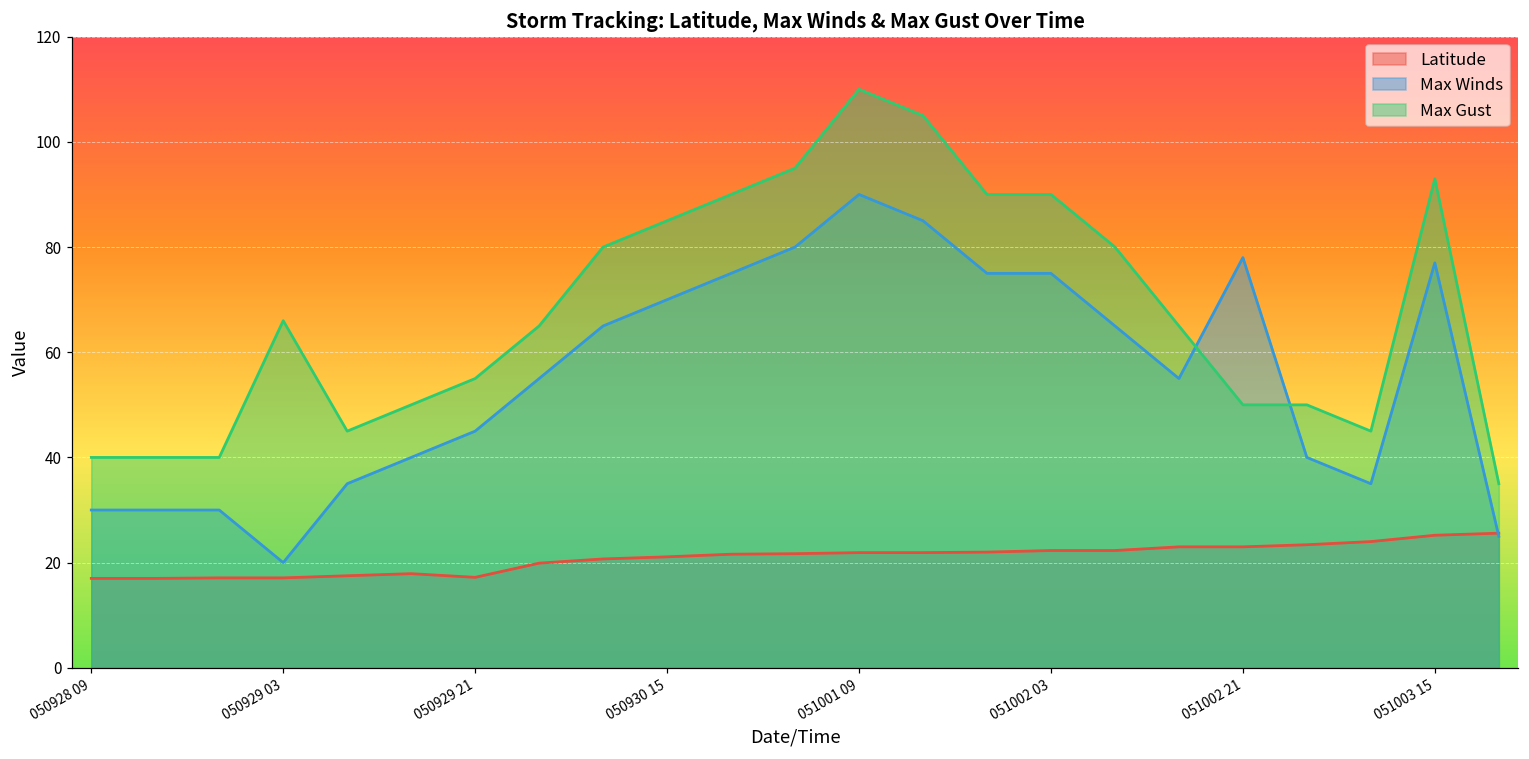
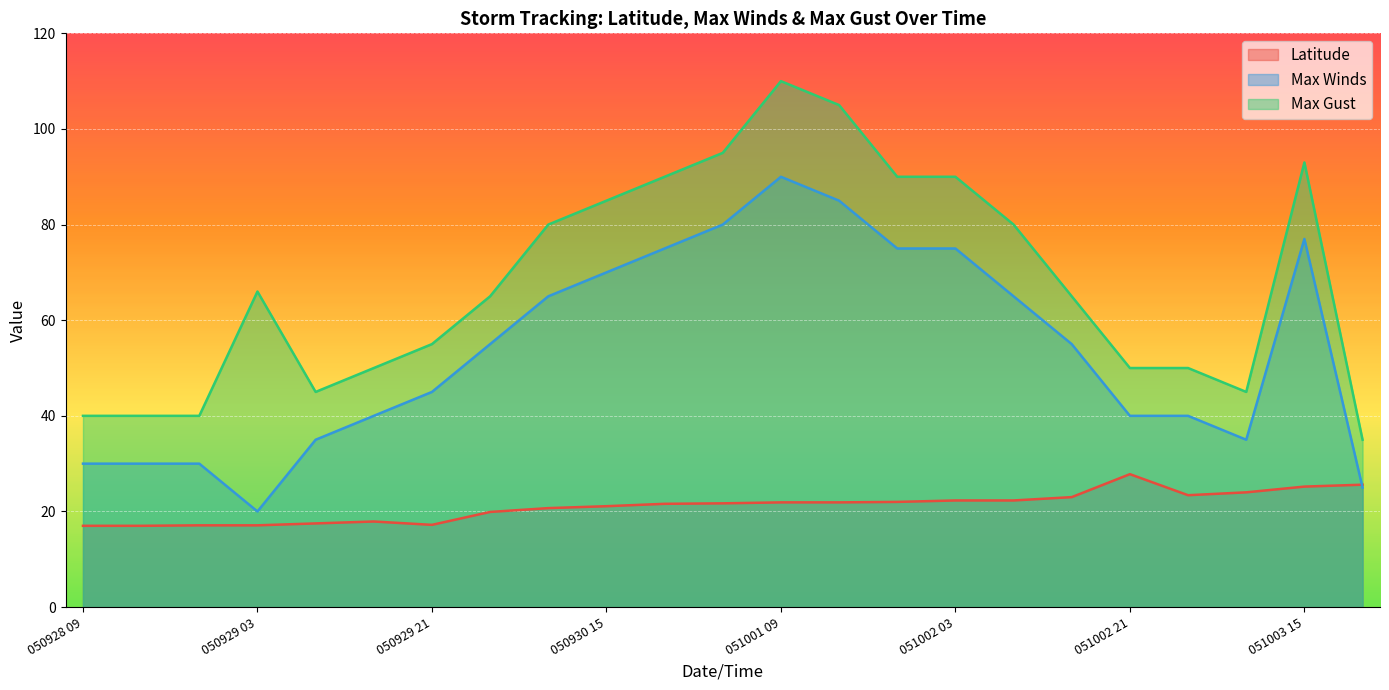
  {
    "Latitude": {
      "050928 09": 17,
      "050929 03": 17,
      "050929 21": 17,
      "050930 15": 21,
      "051001 09": 22,
      "051002 03": 22,
-     "051002 21": 23,
+     "051002 21": 28,
      "051003 15": 25
    },
    "Max Winds": {
      "050928 09": 30,
      "050929 03": 20,
      "050929 21": 45,
      "050930 15": 70,
      "051001 09": 90,
      "051002 03": 75,
-     "051002 21": 78,
+     "051002 21": 40,
      "051003 15": 77
    },
    "Max Gust": {
      "050928 09": 40,
      "050929 03": 66,
      "050929 21": 55,
      "050930 15": 85,
      "051001 09": 110,
      "051002 03": 90,
      "051002 21": 50,
      "051003 15": 93
    }
  }
